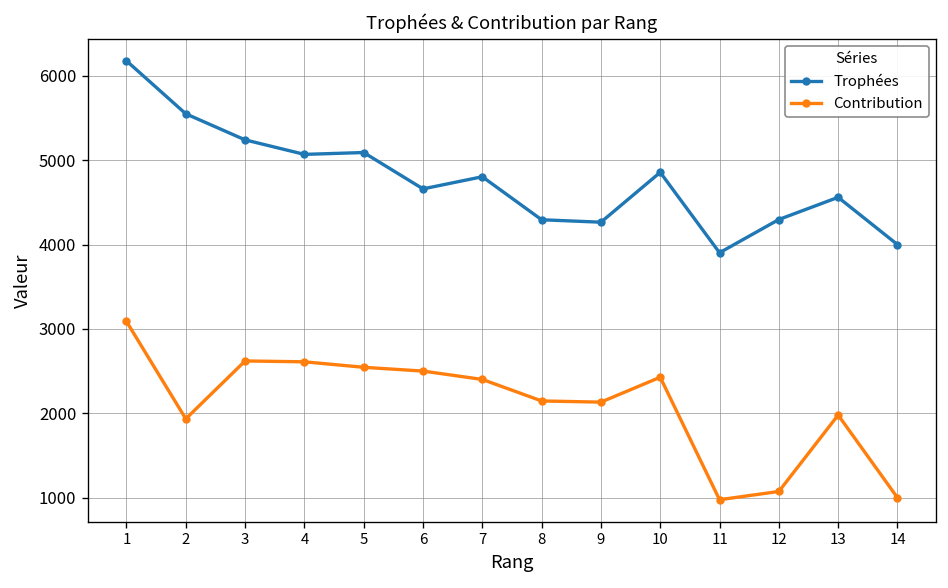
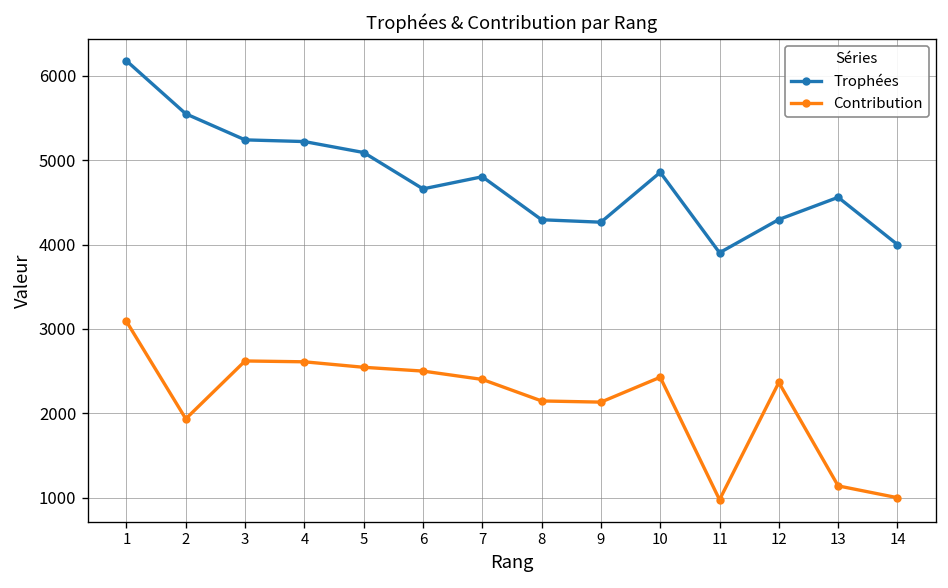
  {
    "Trophées": {
      "1": 6200,
      "2": 5600,
      "3": 5200,
-     "4": 5100,
+     "4": 5200,
      "5": 5100,
      "6": 4700,
      "7": 4800,
      "8": 4300,
      "9": 4300,
      "10": 4900,
      "11": 3900,
      "12": 4300,
      "13": 4600,
      "14": 4000
    },
    "Contribution": {
      "1": 3100,
      "2": 1900,
      "3": 2600,
      "4": 2600,
      "5": 2500,
      "6": 2500,
      "7": 2400,
      "8": 2100,
      "9": 2100,
      "10": 2400,
      "11": 1000,
-     "12": 1100,
-     "13": 2000,
+     "12": 2400,
+     "13": 1100,
      "14": 1000
    }
  }
